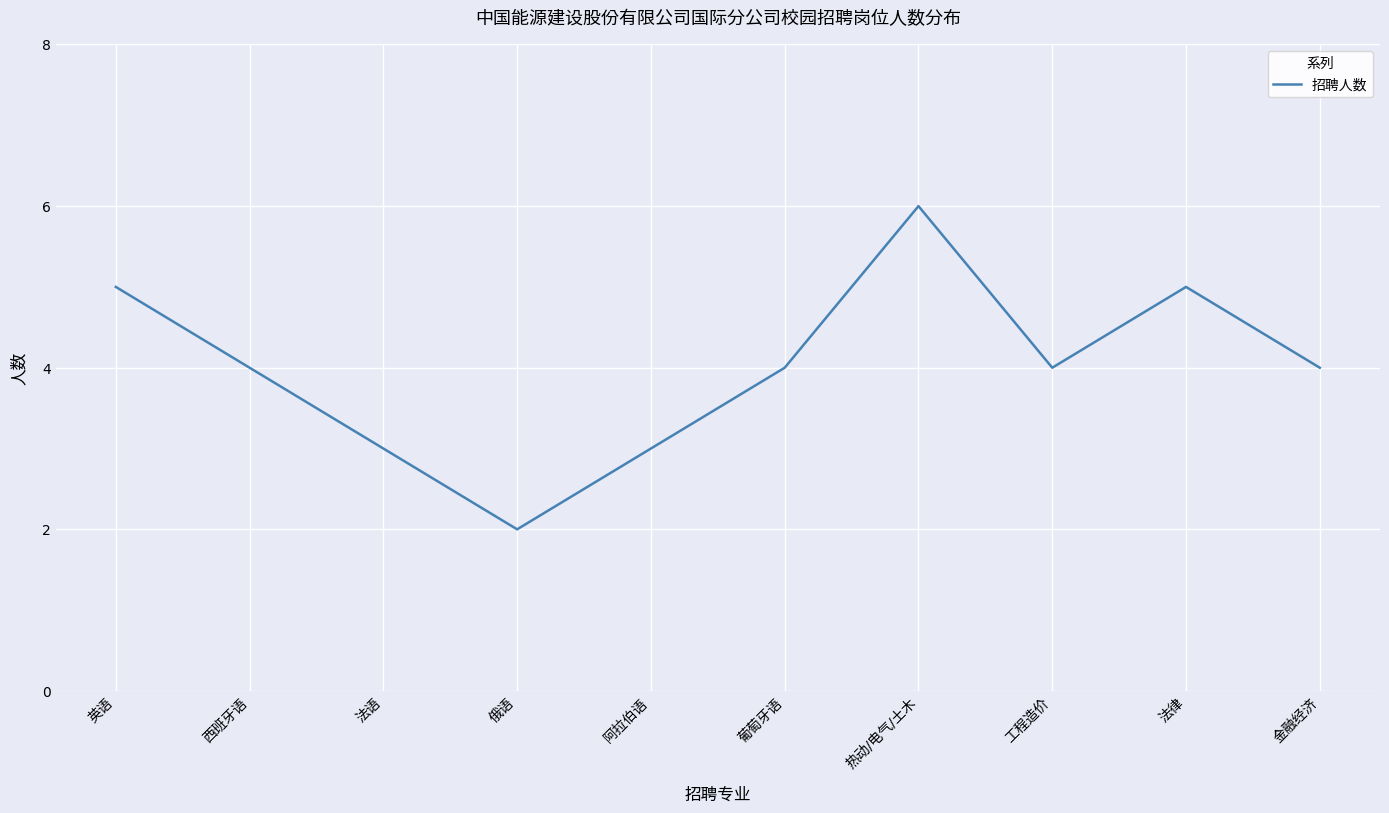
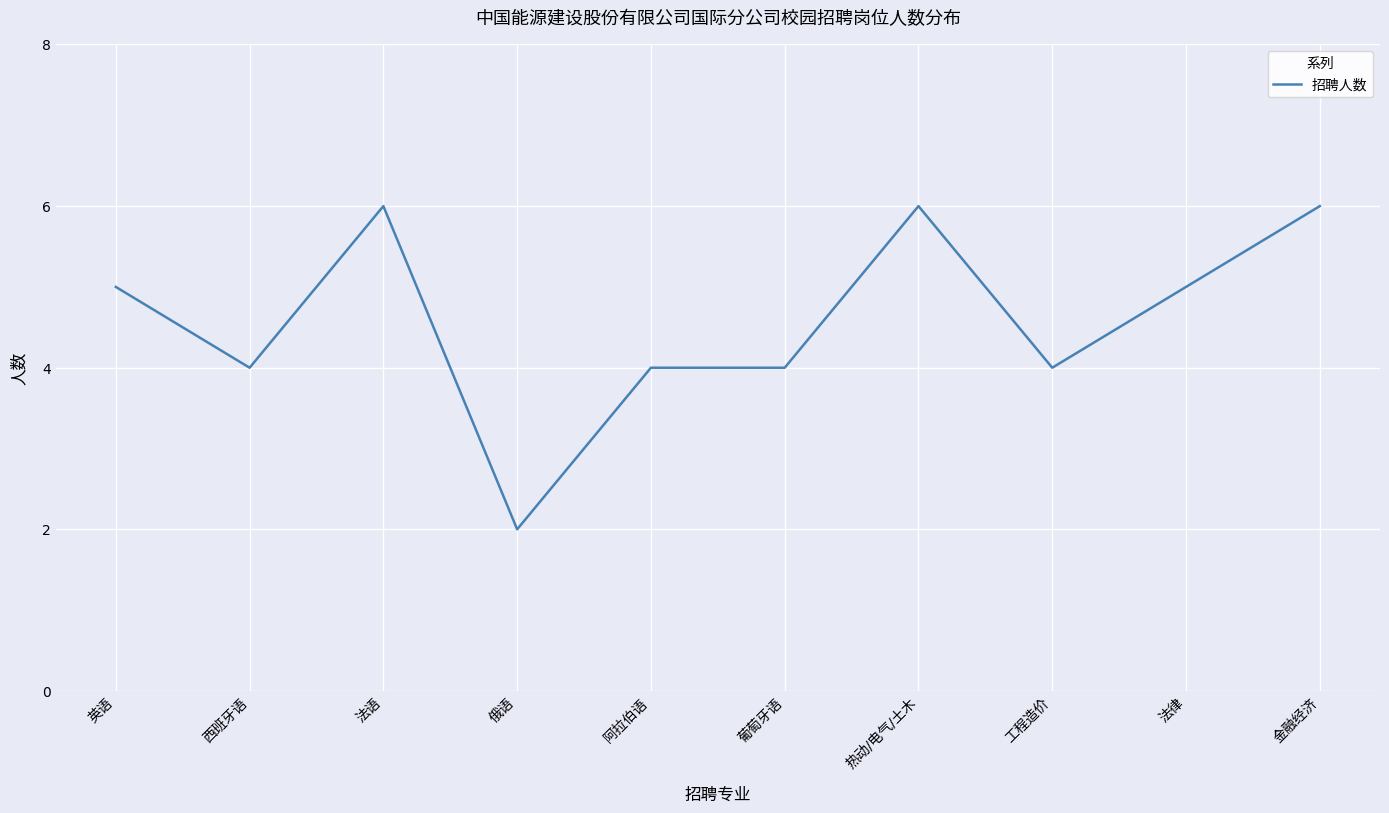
  {
    "英语": 5,
    "西班牙语": 4,
-   "法语": 3,
+   "法语": 6,
    "俄语": 2,
-   "阿拉伯语": 3,
+   "阿拉伯语": 4,
    "葡萄牙语": 4,
    "热动/电气/土木": 6,
    "工程造价": 4,
    "法律": 5,
-   "金融经济": 4
+   "金融经济": 6
  }
